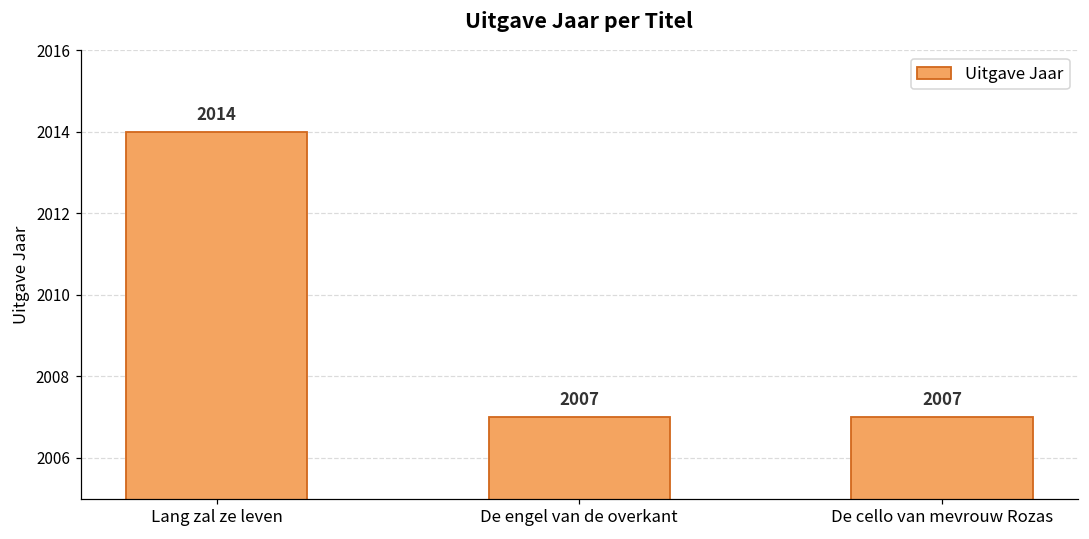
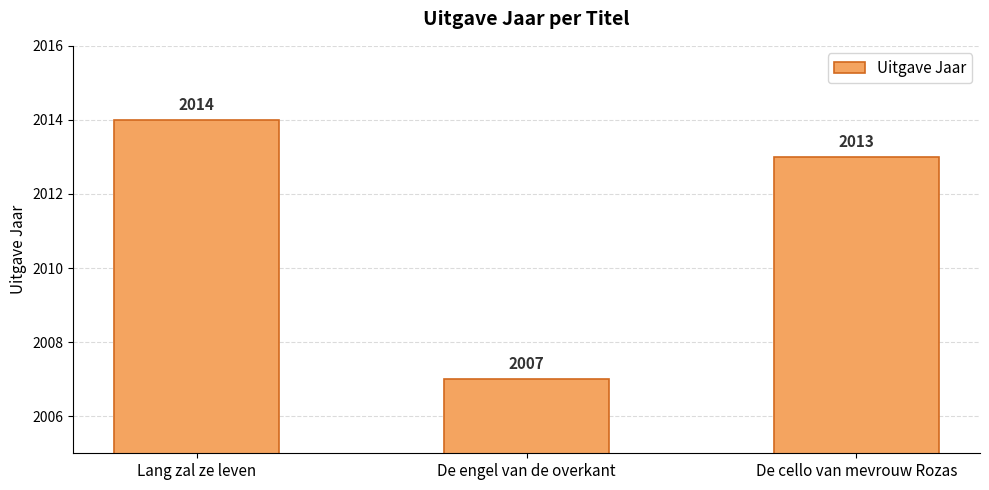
  {
    "Lang zal ze leven": 2014,
    "De engel van de overkant": 2007,
-   "De cello van mevrouw Rozas": 2007
+   "De cello van mevrouw Rozas": 2013
  }
